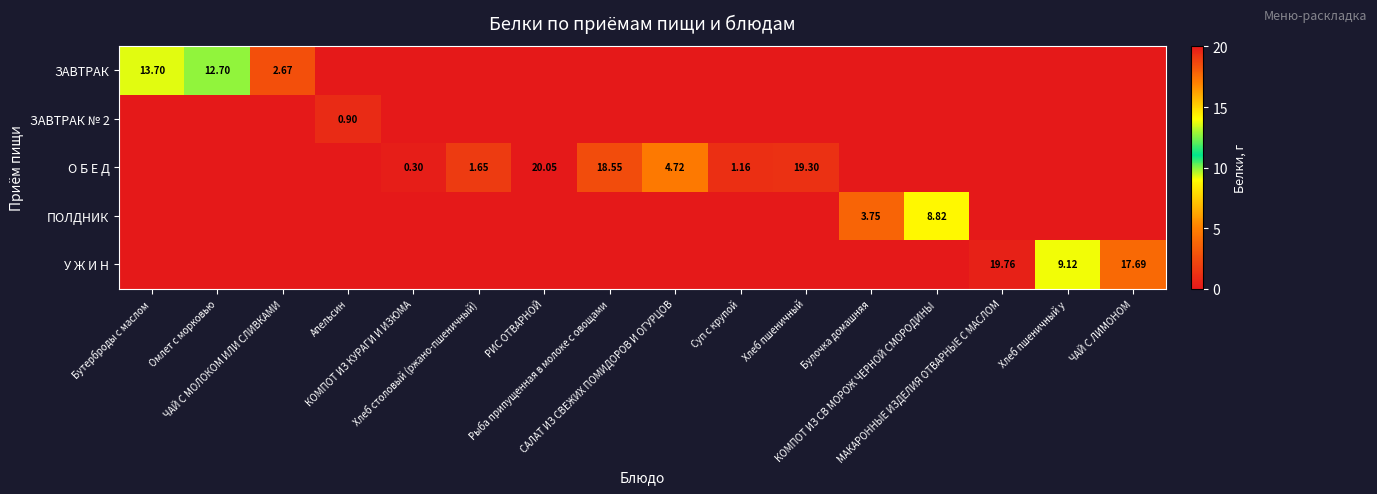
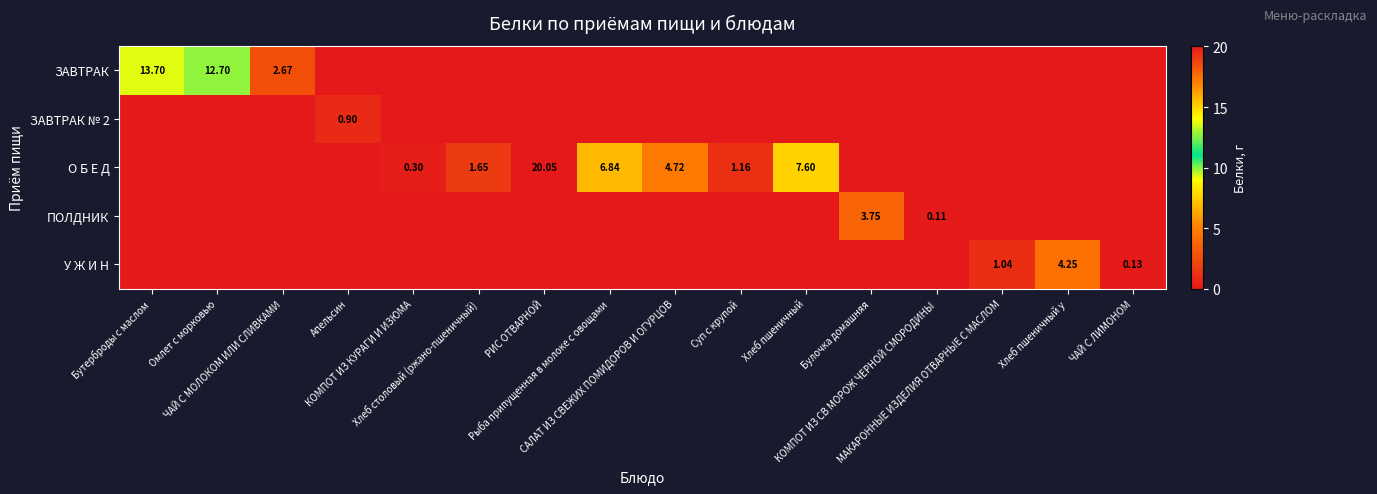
  {
    "ЗАВТРАК": {
      "Бутерброды с маслом": 13.70,
      "Омлет с морковью": 12.70,
      "ЧАЙ С МОЛОКОМ ИЛИ СЛИВКАМИ": 2.67
    },
    "ЗАВТРАК № 2": {
      "Апельсин": 0.90
    },
    "О Б Е Д": {
      "КОМПОТ ИЗ КУРАГИ И ИЗЮМА": 0.30,
      "Хлеб столовый (ржано-пшеничный)": 1.65,
      "РИС ОТВАРНОЙ": 20.05,
-     "Рыба припущенная в молоке с овощами": 18.55,
+     "Рыба припущенная в молоке с овощами": 6.84,
      "САЛАТ ИЗ СВЕЖИХ ПОМИДОРОВ И ОГУРЦОВ": 4.72,
      "Суп с крупой": 1.16,
-     "Хлеб пшеничный": 19.30
+     "Хлеб пшеничный": 7.60
    },
    "ПОЛДНИК": {
      "Булочка домашняя": 3.75,
-     "КОМПОТ ИЗ СВ МОРОЖ ЧЕРНОЙ СМОРОДИНЫ": 8.82
+     "КОМПОТ ИЗ СВ МОРОЖ ЧЕРНОЙ СМОРОДИНЫ": 0.11
    },
    "У Ж И Н": {
-     "МАКАРОННЫЕ ИЗДЕЛИЯ ОТВАРНЫЕ С МАСЛОМ": 19.76,
-     "Хлеб пшеничный у": 9.12,
-     "ЧАЙ С ЛИМОНОМ": 17.69
+     "МАКАРОННЫЕ ИЗДЕЛИЯ ОТВАРНЫЕ С МАСЛОМ": 1.04,
+     "Хлеб пшеничный у": 4.25,
+     "ЧАЙ С ЛИМОНОМ": 0.13
    }
  }
